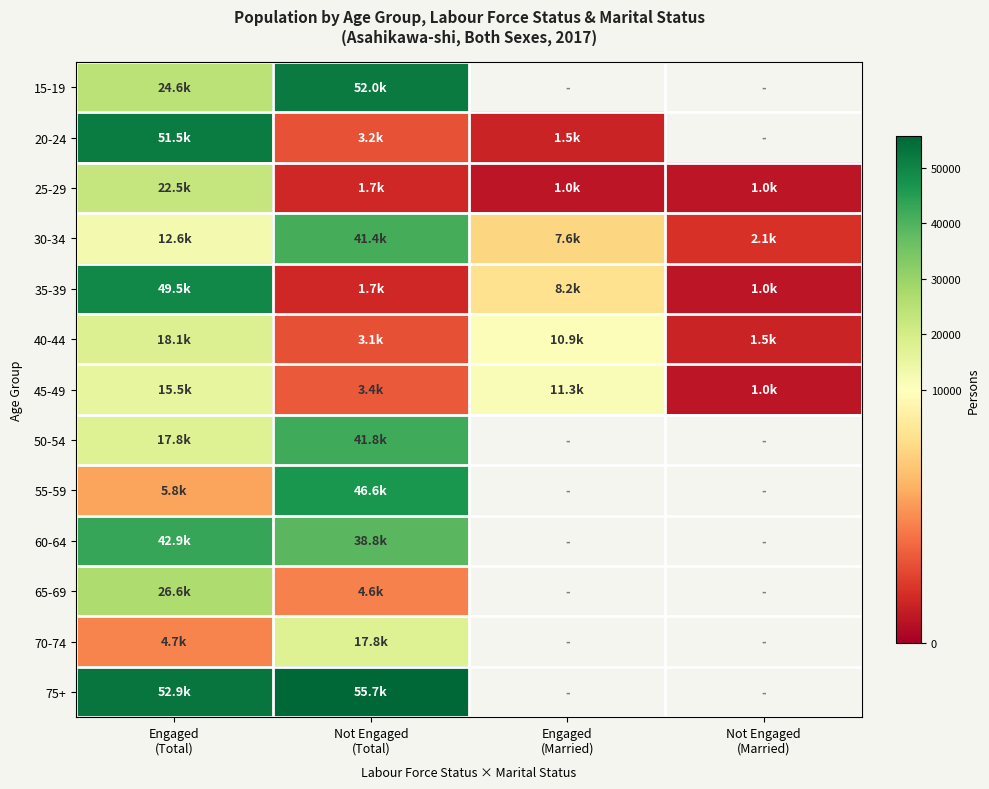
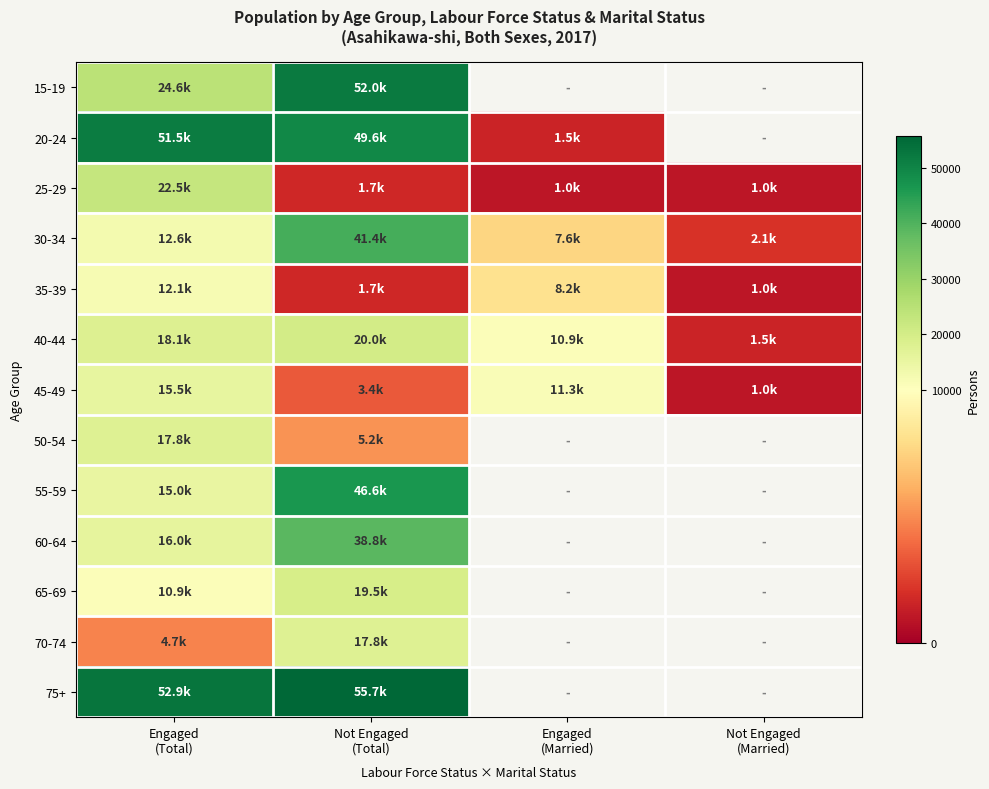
  {
    "15-19": {
      "Engaged (Total)": "24.6k",
      "Not Engaged (Total)": "52.0k"
    },
    "20-24": {
      "Engaged (Total)": "51.5k",
-     "Not Engaged (Total)": "3.2k",
+     "Not Engaged (Total)": "49.6k",
      "Engaged (Married)": "1.5k"
    },
    "25-29": {
      "Engaged (Total)": "22.5k",
      "Not Engaged (Total)": "1.7k",
      "Engaged (Married)": "1.0k",
      "Not Engaged (Married)": "1.0k"
    },
    "30-34": {
      "Engaged (Total)": "12.6k",
      "Not Engaged (Total)": "41.4k",
      "Engaged (Married)": "7.6k",
      "Not Engaged (Married)": "2.1k"
    },
    "35-39": {
-     "Engaged (Total)": "49.5k",
+     "Engaged (Total)": "12.1k",
      "Not Engaged (Total)": "1.7k",
      "Engaged (Married)": "8.2k",
      "Not Engaged (Married)": "1.0k"
    },
    "40-44": {
      "Engaged (Total)": "18.1k",
-     "Not Engaged (Total)": "3.1k",
+     "Not Engaged (Total)": "20.0k",
      "Engaged (Married)": "10.9k",
      "Not Engaged (Married)": "1.5k"
    },
    "45-49": {
      "Engaged (Total)": "15.5k",
      "Not Engaged (Total)": "3.4k",
      "Engaged (Married)": "11.3k",
      "Not Engaged (Married)": "1.0k"
    },
    "50-54": {
      "Engaged (Total)": "17.8k",
-     "Not Engaged (Total)": "41.8k"
+     "Not Engaged (Total)": "5.2k"
    },
    "55-59": {
-     "Engaged (Total)": "5.8k",
+     "Engaged (Total)": "15.0k",
      "Not Engaged (Total)": "46.6k"
    },
    "60-64": {
-     "Engaged (Total)": "42.9k",
+     "Engaged (Total)": "16.0k",
      "Not Engaged (Total)": "38.8k"
    },
    "65-69": {
-     "Engaged (Total)": "26.6k",
-     "Not Engaged (Total)": "4.6k"
+     "Engaged (Total)": "10.9k",
+     "Not Engaged (Total)": "19.5k"
    },
    "70-74": {
      "Engaged (Total)": "4.7k",
      "Not Engaged (Total)": "17.8k"
    },
    "75+": {
      "Engaged (Total)": "52.9k",
      "Not Engaged (Total)": "55.7k"
    }
  }
